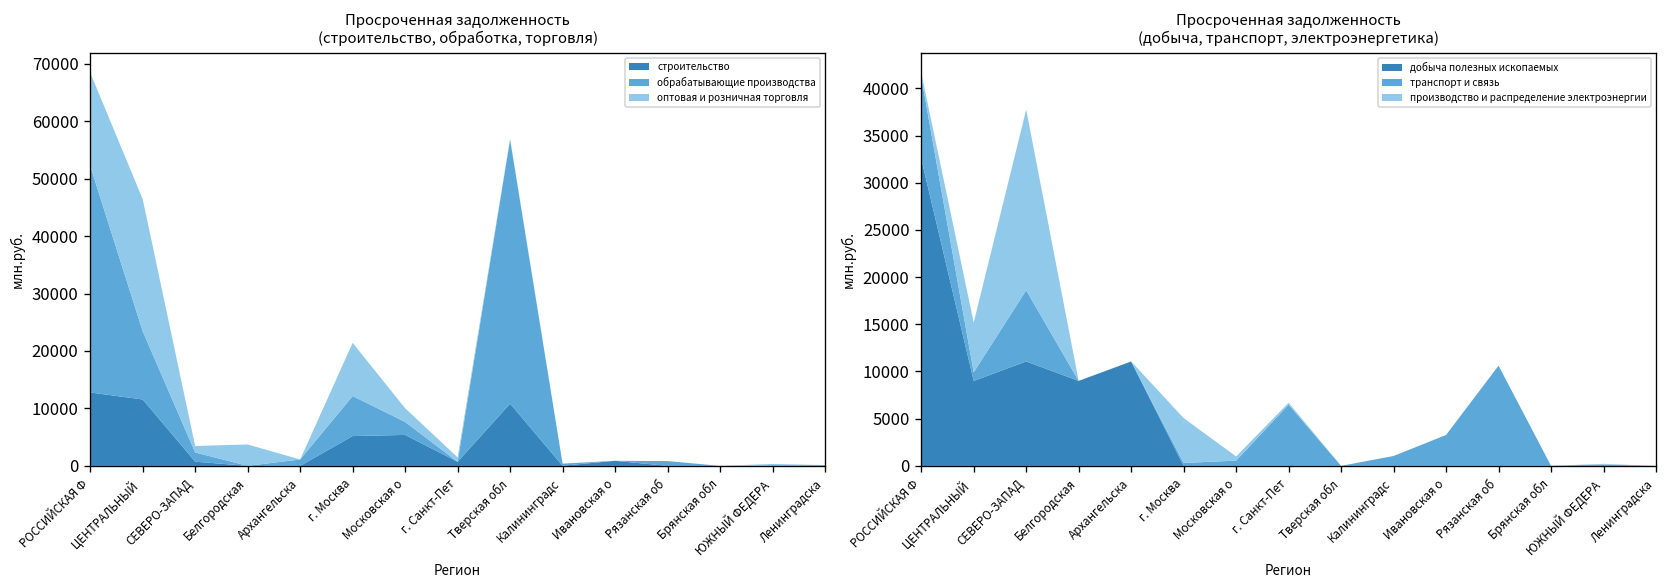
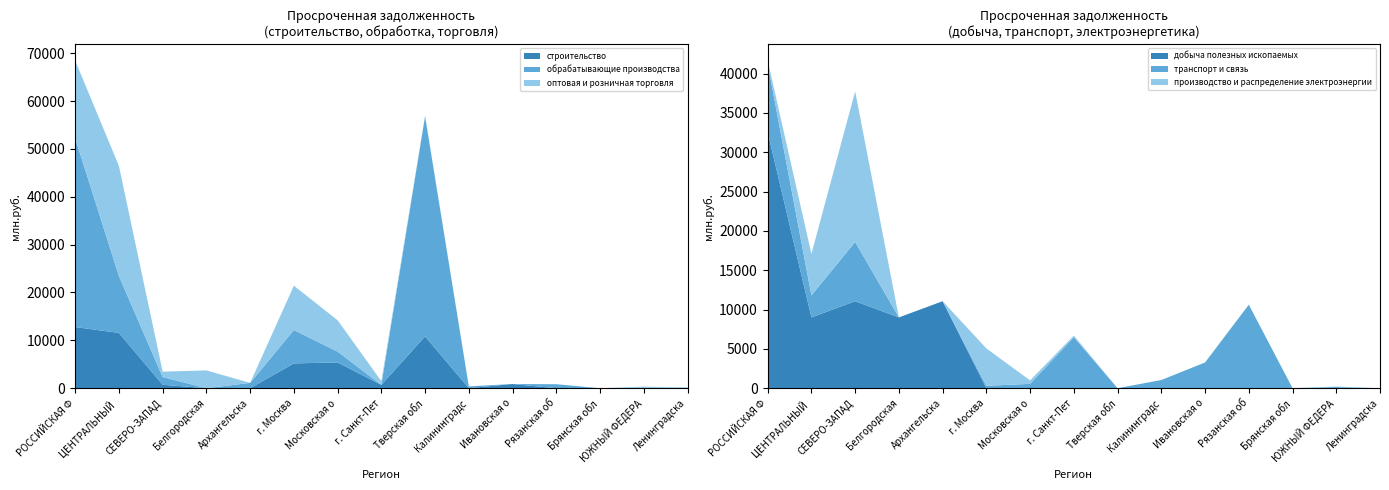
  {
    "Просроченная задолженность (строительство, обработка, торговля)": {
      "строительство": {
        "РОССИЙСКАЯ Ф": 13000,
        "ЦЕНТРАЛЬНЫЙ": 12000,
        "СЕВЕРО-ЗАПАД": 1000,
        "Архангельска": 0,
        "г. Москва": 5000,
        "Московская о": 5000,
        "Тверская обл": 11000,
        "Рязанская об": 0
      },
      "обрабатывающие производства": {
        "РОССИЙСКАЯ Ф": 39000,
        "ЦЕНТРАЛЬНЫЙ": 12000,
        "СЕВЕРО-ЗАПАД": 2000,
        "г. Москва": 7000,
        "Московская о": 2000
      },
      "оптовая и розничная торговля": {
        "РОССИЙСКАЯ Ф": 16000,
        "ЦЕНТРАЛЬНЫЙ": 23000,
        "СЕВЕРО-ЗАПАД": 1000,
        "Белгородская": 4000,
        "г. Москва": 9000,
-       "Московская о": 2000,
+       "Московская о": 7000,
        "г. Санкт-Пет": 1000
      }
    },
    "Просроченная задолженность (добыча, транспорт, электроэнергетика)": {
      "добыча полезных ископаемых": {
        "РОССИЙСКАЯ Ф": 33000,
        "ЦЕНТРАЛЬНЫЙ": 9000,
        "СЕВЕРО-ЗАПАД": 11000,
        "Московская о": 0,
        "г. Санкт-Пет": 0,
        "Калининградс": 0,
        "Ивановская о": 0,
        "Рязанская об": 0
      },
      "транспорт и связь": {
        "РОССИЙСКАЯ Ф": 9000,
-       "ЦЕНТРАЛЬНЫЙ": 1000,
+       "ЦЕНТРАЛЬНЫЙ": 3000,
        "СЕВЕРО-ЗАПАД": 8000,
        "Московская о": 1000
      },
      "производство и распределение электроэнергии": {
        "РОССИЙСКАЯ Ф": 0,
        "ЦЕНТРАЛЬНЫЙ": 5000,
        "СЕВЕРО-ЗАПАД": 19000,
        "г. Москва": 5000,
        "Московская о": 0
      }
    }
  }
